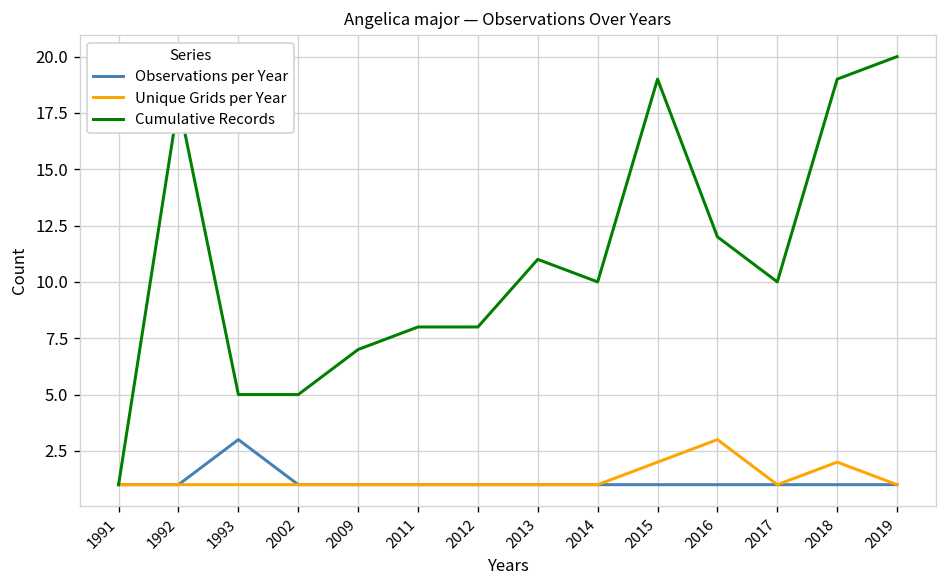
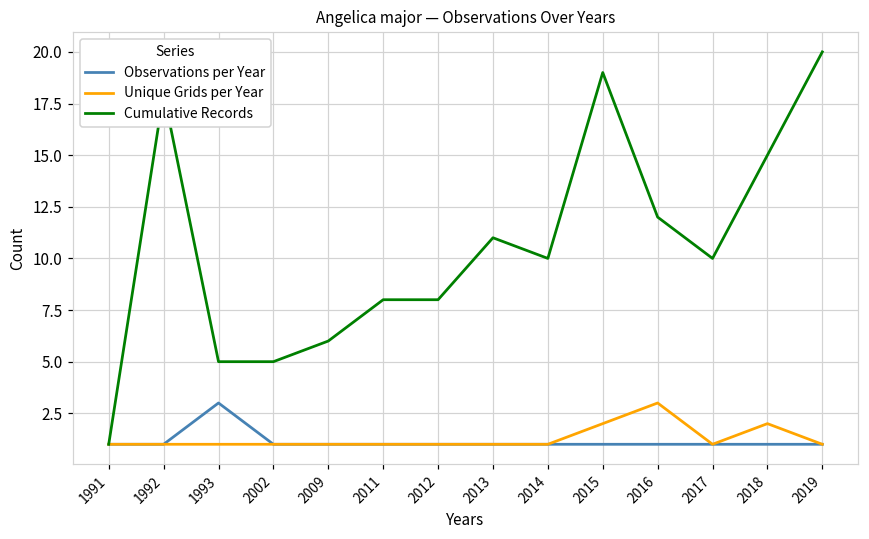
  {
    "Observations per Year": {
      "1993": 3,
      "2015": 1,
      "2016": 1,
      "2018": 1
    },
    "Unique Grids per Year": {
      "1993": 1,
      "2015": 2,
      "2016": 3,
      "2018": 2
    },
    "Cumulative Records": {
      "1993": 5,
      "2002": 5,
-     "2009": 7,
+     "2009": 6,
      "2011": 8,
      "2012": 8,
      "2013": 11,
      "2014": 10,
      "2015": 19,
      "2016": 12,
      "2017": 10,
-     "2018": 19,
+     "2018": 15,
      "2019": 20
    }
  }
